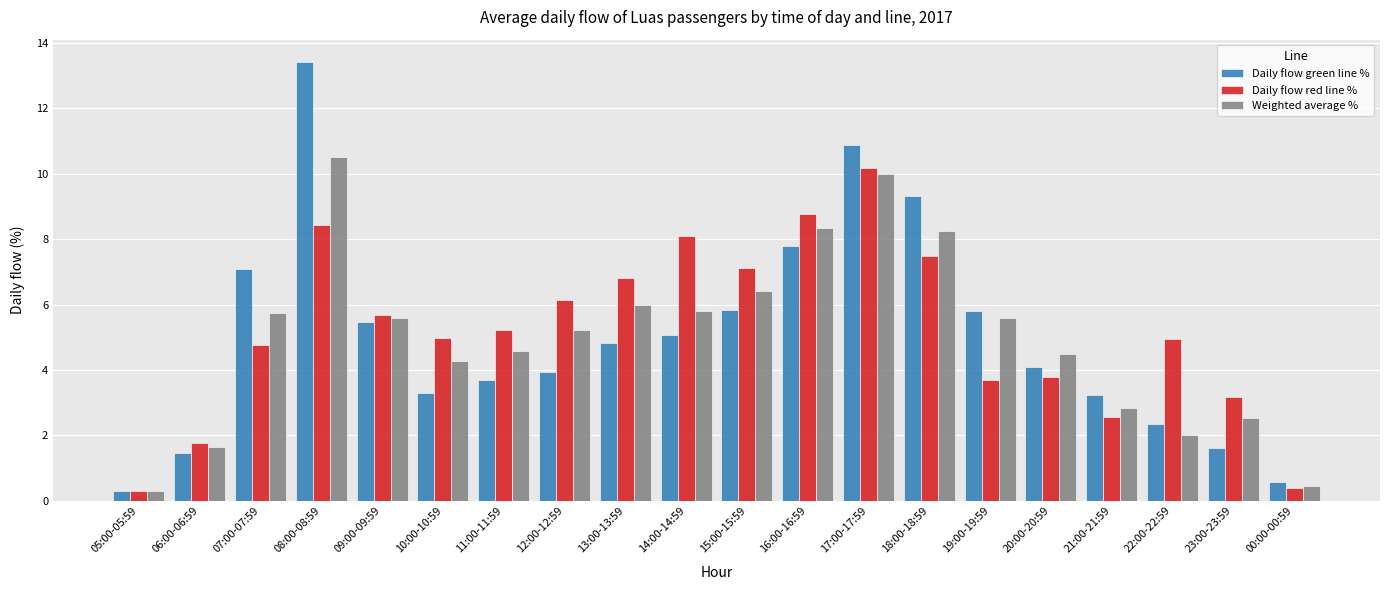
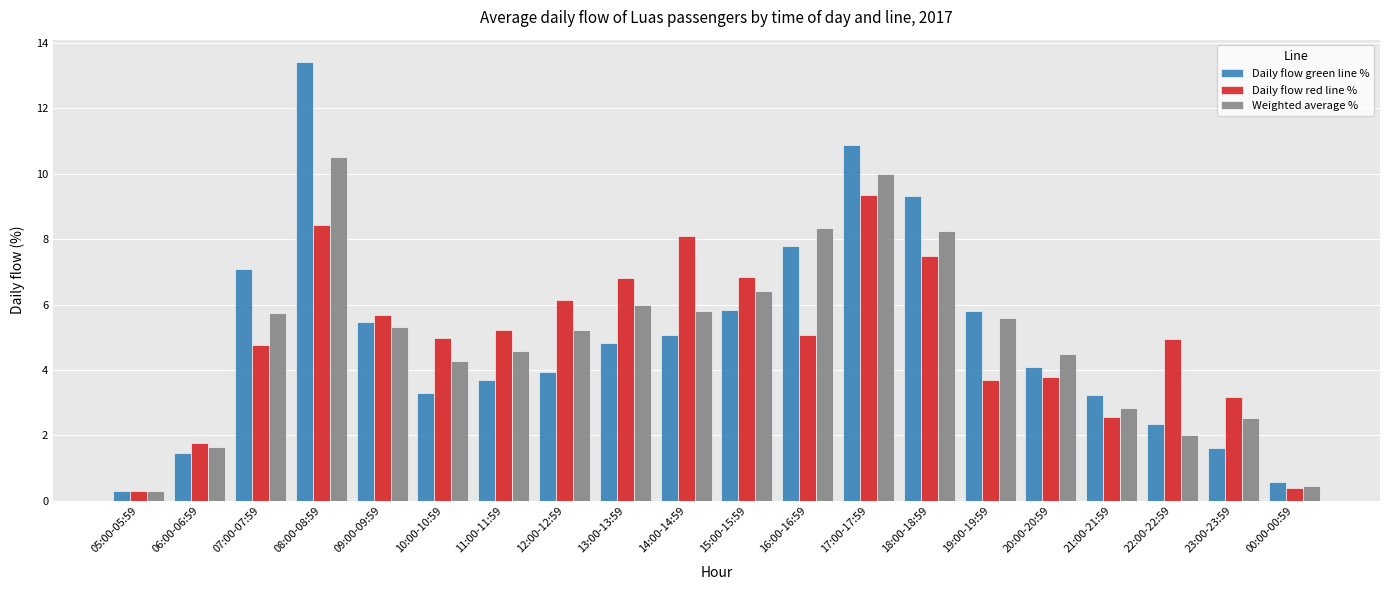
  {
    "Daily flow green line %": {
      "05:00-05:59": 0.3,
      "06:00-06:59": 1.5,
      "07:00-07:59": 7.1,
      "08:00-08:59": 13.4,
      "09:00-09:59": 5.5,
      "10:00-10:59": 3.3,
      "11:00-11:59": 3.7,
      "12:00-12:59": 3.9,
      "13:00-13:59": 4.8,
      "14:00-14:59": 5.1,
      "15:00-15:59": 5.8,
      "16:00-16:59": 7.8,
      "17:00-17:59": 10.9,
      "18:00-18:59": 9.3,
      "19:00-19:59": 5.8,
      "20:00-20:59": 4.1,
      "21:00-21:59": 3.2,
      "22:00-22:59": 2.4,
      "23:00-23:59": 1.6,
      "00:00-00:59": 0.6
    },
    "Daily flow red line %": {
      "05:00-05:59": 0.3,
      "06:00-06:59": 1.8,
      "07:00-07:59": 4.8,
      "08:00-08:59": 8.4,
      "09:00-09:59": 5.7,
      "10:00-10:59": 5.0,
      "11:00-11:59": 5.2,
      "12:00-12:59": 6.1,
      "13:00-13:59": 6.8,
      "14:00-14:59": 8.1,
-     "15:00-15:59": 7.1,
-     "16:00-16:59": 8.8,
-     "17:00-17:59": 10.2,
+     "15:00-15:59": 6.9,
+     "16:00-16:59": 5.1,
+     "17:00-17:59": 9.4,
      "18:00-18:59": 7.5,
      "19:00-19:59": 3.7,
      "20:00-20:59": 3.8,
      "21:00-21:59": 2.6,
      "22:00-22:59": 5.0,
      "23:00-23:59": 3.2,
      "00:00-00:59": 0.4
    },
    "Weighted average %": {
      "05:00-05:59": 0.3,
      "06:00-06:59": 1.6,
      "07:00-07:59": 5.7,
      "08:00-08:59": 10.5,
-     "09:00-09:59": 5.6,
+     "09:00-09:59": 5.3,
      "10:00-10:59": 4.3,
      "11:00-11:59": 4.6,
      "12:00-12:59": 5.2,
      "13:00-13:59": 6.0,
      "14:00-14:59": 5.8,
      "15:00-15:59": 6.4,
      "16:00-16:59": 8.4,
      "17:00-17:59": 10.0,
      "18:00-18:59": 8.3,
      "19:00-19:59": 5.6,
      "20:00-20:59": 4.5,
      "21:00-21:59": 2.8,
      "22:00-22:59": 2.0,
      "23:00-23:59": 2.5,
      "00:00-00:59": 0.5
    }
  }
